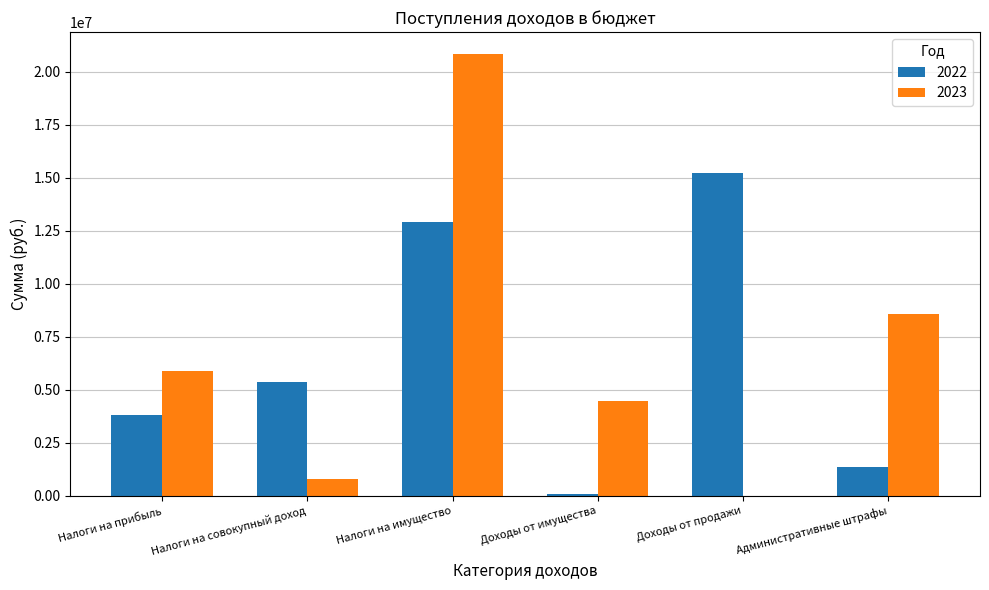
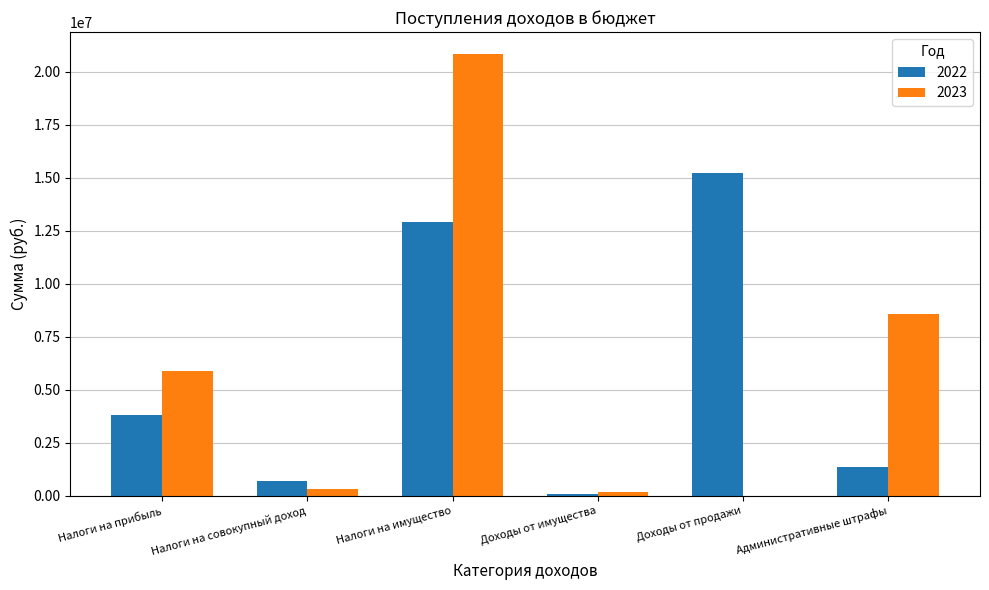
  {
    "2022": {
      "Налоги на прибыль": 3800000,
-     "Налоги на совокупный доход": 5300000,
+     "Налоги на совокупный доход": 700000,
      "Налоги на имущество": 12900000,
      "Доходы от продажи": 15200000,
      "Административные штрафы": 1400000
    },
    "2023": {
      "Налоги на прибыль": 5900000,
-     "Налоги на совокупный доход": 800000,
+     "Налоги на совокупный доход": 300000,
      "Налоги на имущество": 20800000,
-     "Доходы от имущества": 4500000,
+     "Доходы от имущества": 200000,
      "Административные штрафы": 8600000
    }
  }
